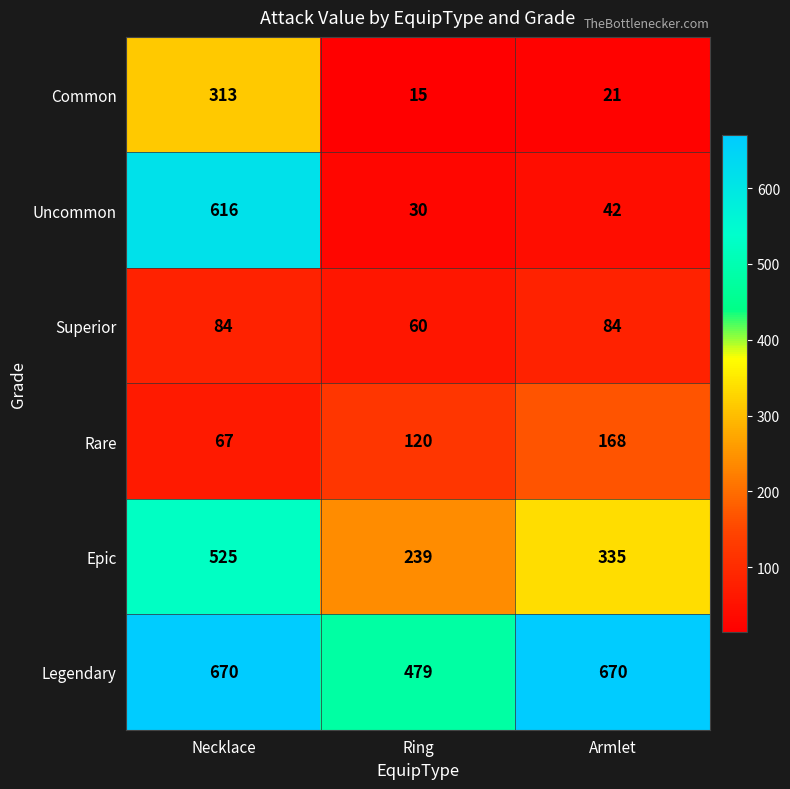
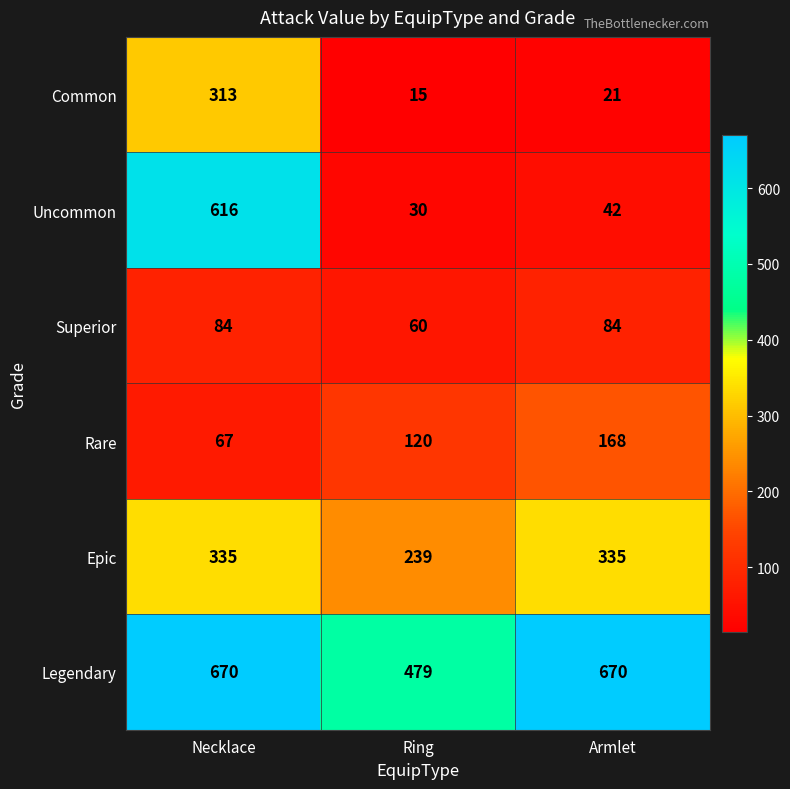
  {
    "Common": {
      "Necklace": 313,
      "Ring": 15,
      "Armlet": 21
    },
    "Uncommon": {
      "Necklace": 616,
      "Ring": 30,
      "Armlet": 42
    },
    "Superior": {
      "Necklace": 84,
      "Ring": 60,
      "Armlet": 84
    },
    "Rare": {
      "Necklace": 67,
      "Ring": 120,
      "Armlet": 168
    },
    "Epic": {
-     "Necklace": 525,
+     "Necklace": 335,
      "Ring": 239,
      "Armlet": 335
    },
    "Legendary": {
      "Necklace": 670,
      "Ring": 479,
      "Armlet": 670
    }
  }
